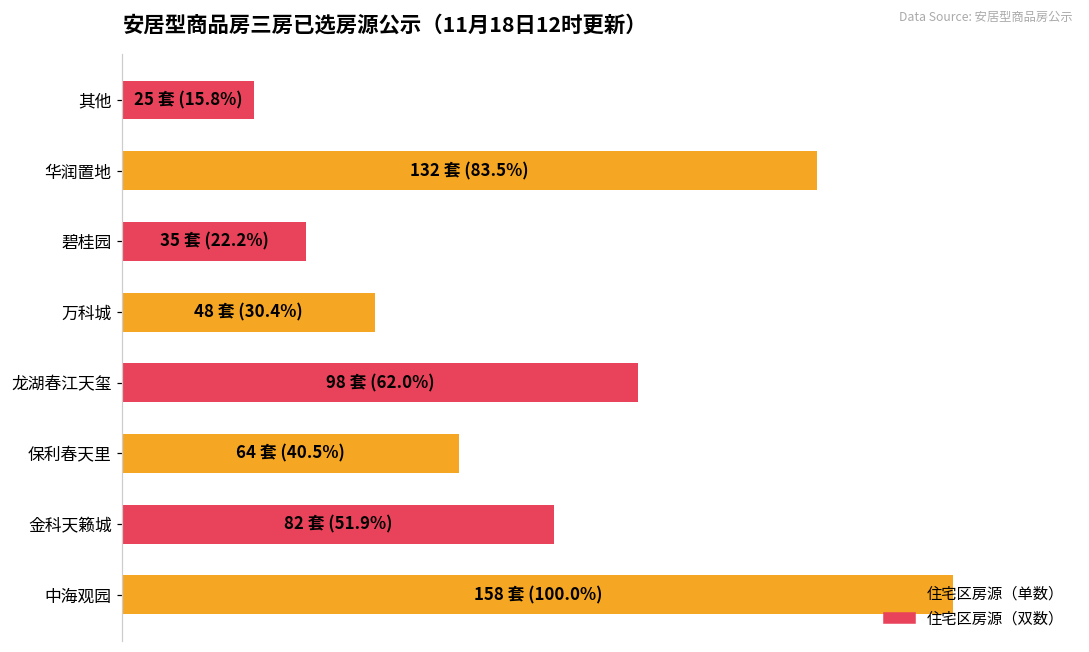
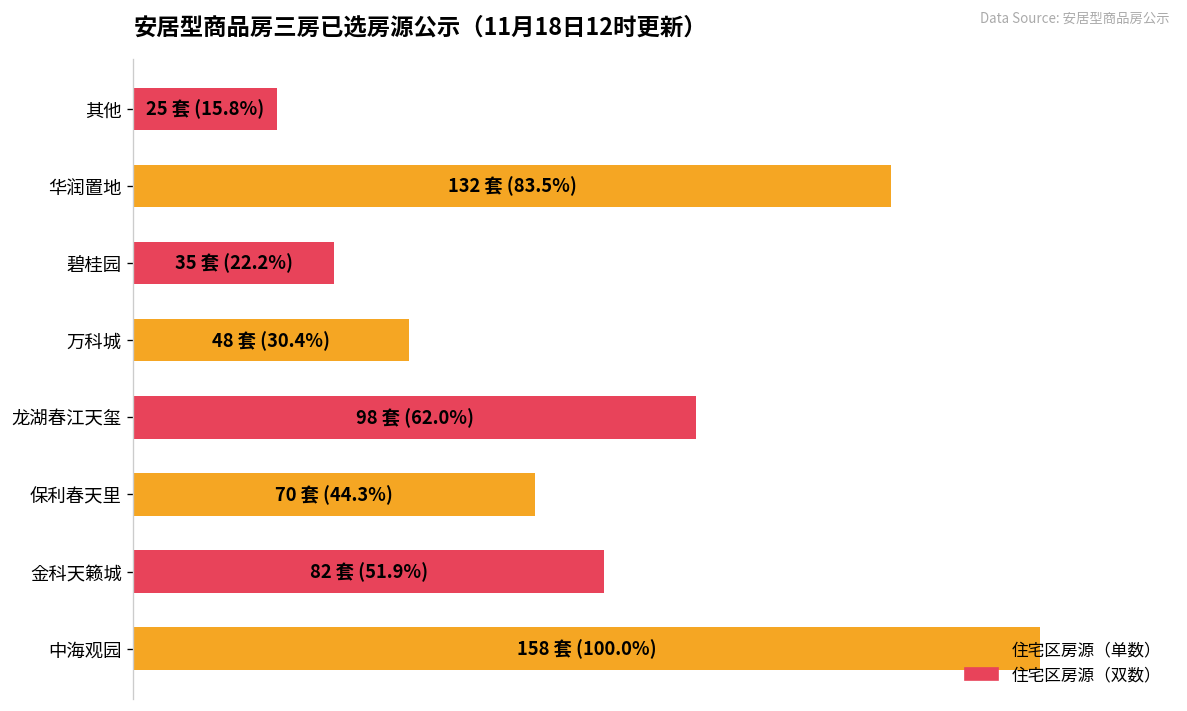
  {
    "其他": "(15.8%)",
    "华润置地": "(83.5%)",
    "碧桂园": "(22.2%)",
    "万科城": "(30.4%)",
    "龙湖春江天玺": "(62.0%)",
-   "保利春天里": "64 套 (40.5%)",
+   "保利春天里": "70 套 (44.3%)",
    "金科天籁城": "(51.9%)",
    "中海观园": "(100.0%)"
  }
